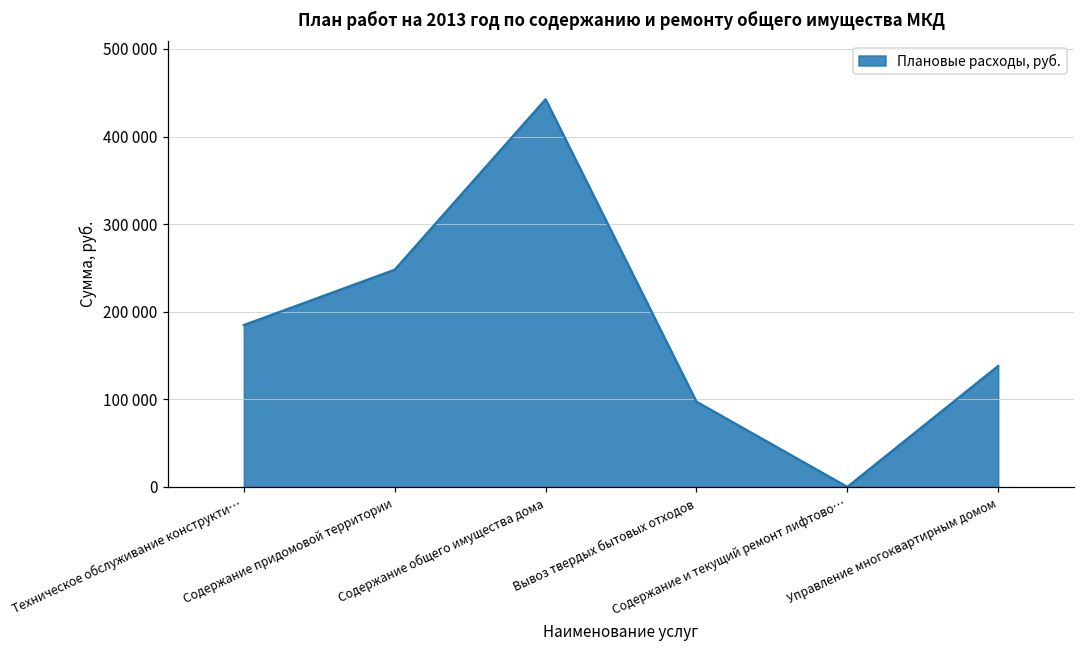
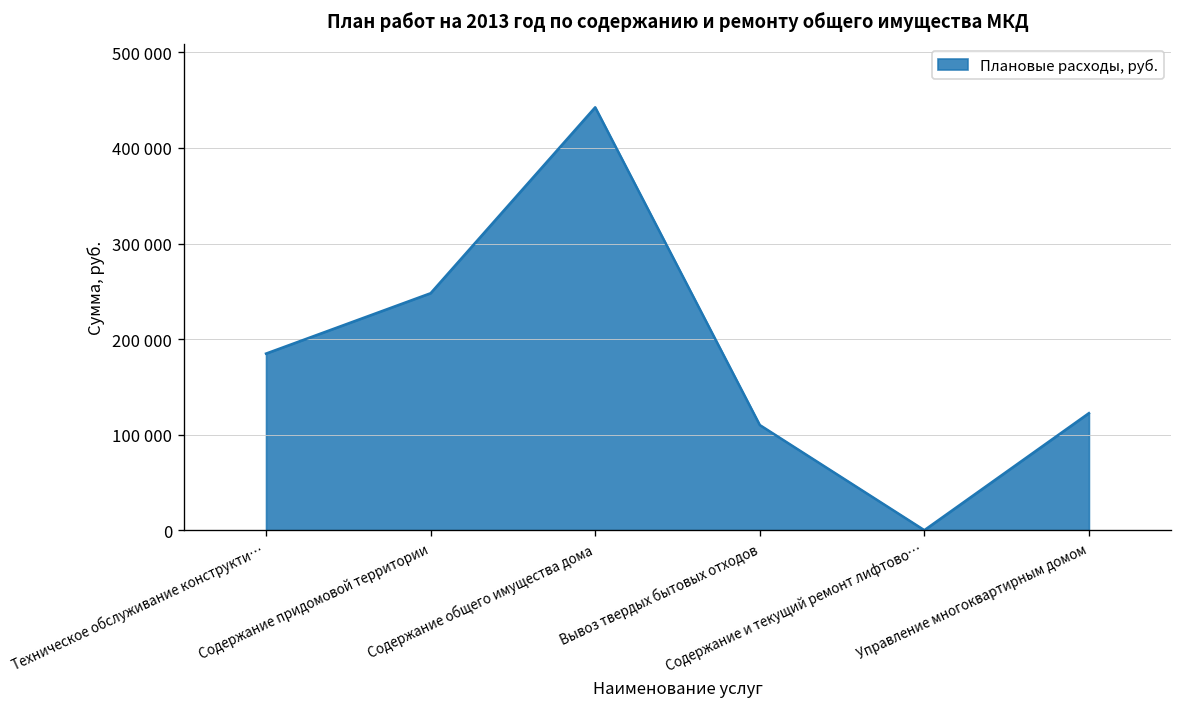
  {
    "Техническое обслуживание конструкти…": 180000,
    "Содержание придомовой территории": 250000,
    "Содержание общего имущества дома": 440000,
-   "Вывоз твердых бытовых отходов": 100000,
+   "Вывоз твердых бытовых отходов": 110000,
    "Содержание и текущий ремонт лифтово…": 0,
-   "Управление многоквартирным домом": 140000
+   "Управление многоквартирным домом": 120000
  }
